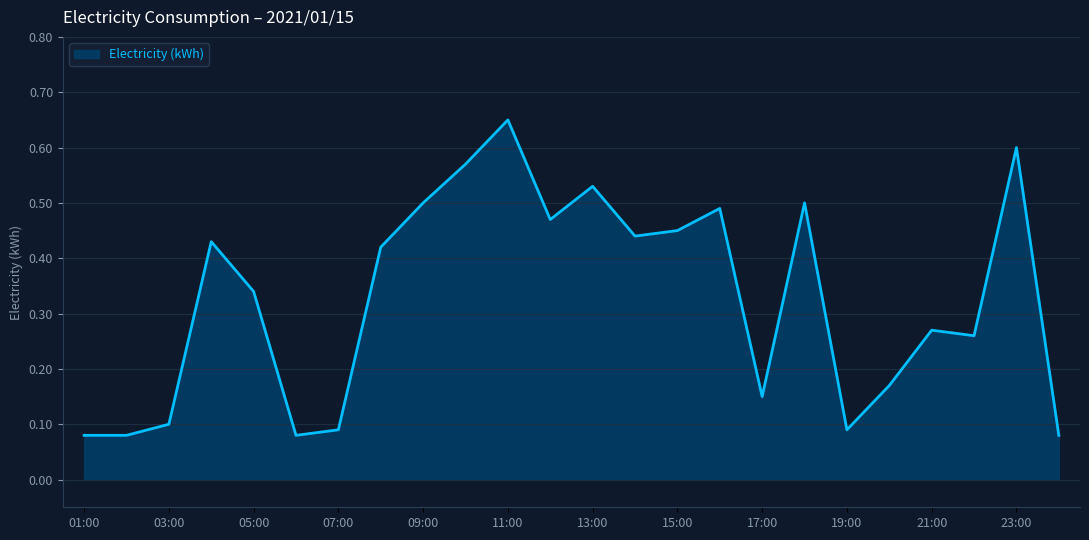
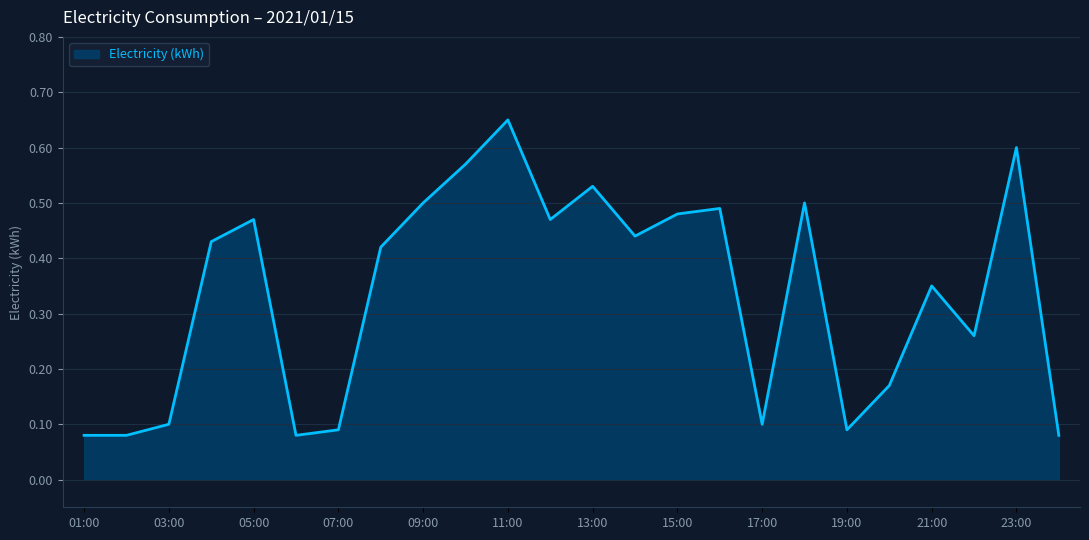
  {
    "01:00": 0.08,
    "03:00": 0.10,
-   "05:00": 0.34,
+   "05:00": 0.47,
    "07:00": 0.09,
    "09:00": 0.50,
    "11:00": 0.65,
    "13:00": 0.53,
-   "15:00": 0.45,
-   "17:00": 0.15,
+   "15:00": 0.48,
+   "17:00": 0.10,
    "19:00": 0.09,
-   "21:00": 0.27,
+   "21:00": 0.35,
    "23:00": 0.60
  }
